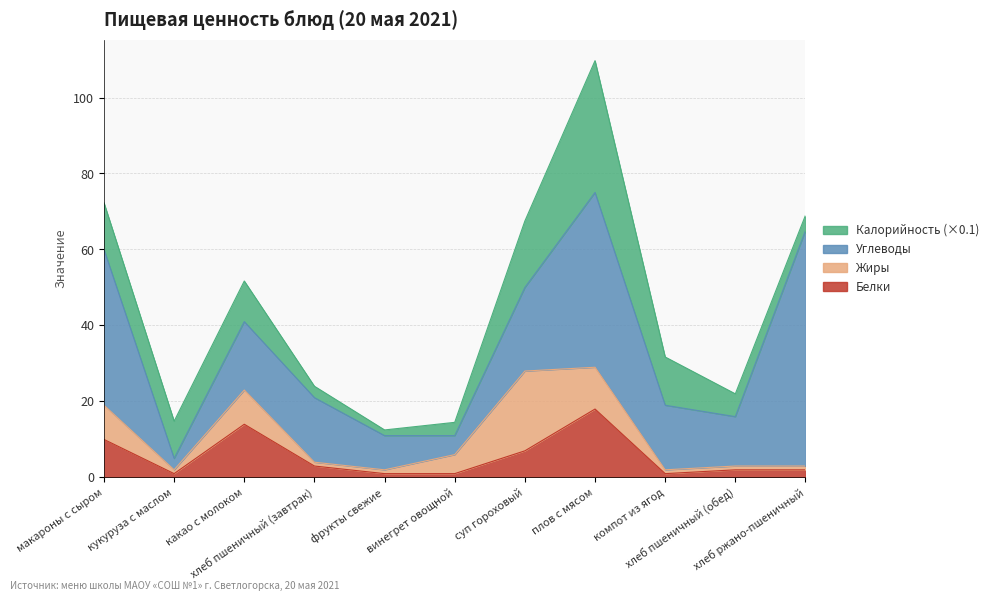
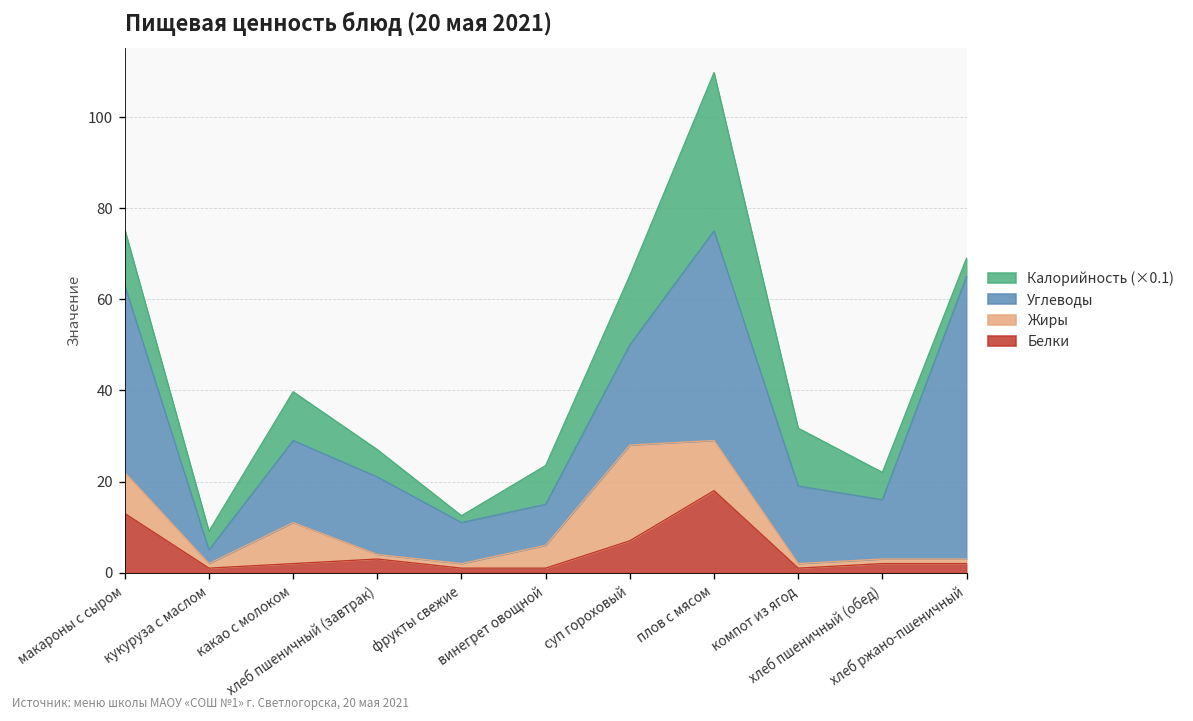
  {
    "Белки": {
-     "макароны с сыром": 10,
+     "макароны с сыром": 13,
      "кукуруза с маслом": 1,
-     "какао с молоком": 14,
+     "какао с молоком": 2,
      "хлеб пшеничный (завтрак)": 3,
      "фрукты свежие": 1,
      "винегрет овощной": 1,
      "суп гороховый": 7,
      "плов с мясом": 18,
      "компот из ягод": 1,
      "хлеб пшеничный (обед)": 2,
      "хлеб ржано-пшеничный": 2
    },
    "Жиры": {
      "макароны с сыром": 9,
      "кукуруза с маслом": 1,
      "какао с молоком": 9,
      "хлеб пшеничный (завтрак)": 1,
      "фрукты свежие": 1,
      "винегрет овощной": 5,
      "суп гороховый": 21,
      "плов с мясом": 11,
      "компот из ягод": 1,
      "хлеб пшеничный (обед)": 1,
      "хлеб ржано-пшеничный": 1
    },
    "Углеводы": {
      "макароны с сыром": 41,
      "кукуруза с маслом": 3,
      "какао с молоком": 18,
      "хлеб пшеничный (завтрак)": 17,
      "фрукты свежие": 9,
-     "винегрет овощной": 5,
+     "винегрет овощной": 9,
      "суп гороховый": 22,
      "плов с мясом": 46,
      "компот из ягод": 17,
      "хлеб пшеничный (обед)": 13,
      "хлеб ржано-пшеничный": 62
    },
    "Калорийность (×0.1)": {
      "макароны с сыром": 12,
-     "кукуруза с маслом": 10,
+     "кукуруза с маслом": 4,
      "какао с молоком": 11,
-     "хлеб пшеничный (завтрак)": 3,
+     "хлеб пшеничный (завтрак)": 6,
      "фрукты свежие": 2,
-     "винегрет овощной": 4,
-     "суп гороховый": 18,
+     "винегрет овощной": 9,
+     "суп гороховый": 15,
      "плов с мясом": 35,
      "компот из ягод": 13,
      "хлеб пшеничный (обед)": 6,
      "хлеб ржано-пшеничный": 4
    }
  }
